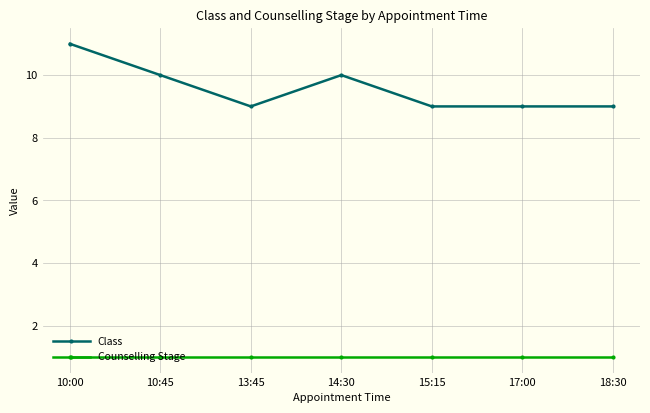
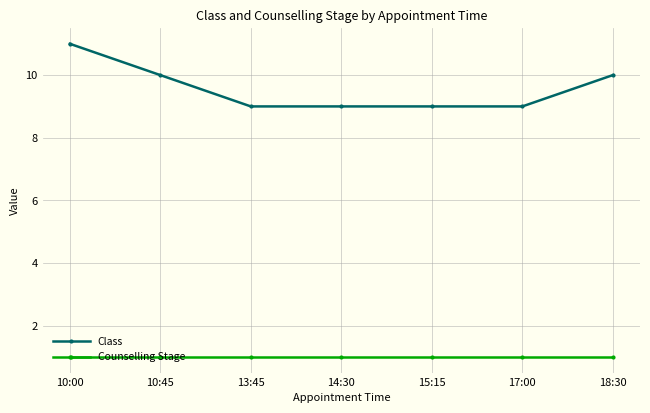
  {
    "Class": {
      "10:00": 11,
      "10:45": 10,
      "13:45": 9,
-     "14:30": 10,
+     "14:30": 9,
      "15:15": 9,
      "17:00": 9,
-     "18:30": 9
+     "18:30": 10
    },
    "Counselling Stage": {
      "10:00": 1,
      "10:45": 1,
      "13:45": 1,
      "14:30": 1,
      "15:15": 1,
      "17:00": 1,
      "18:30": 1
    }
  }
